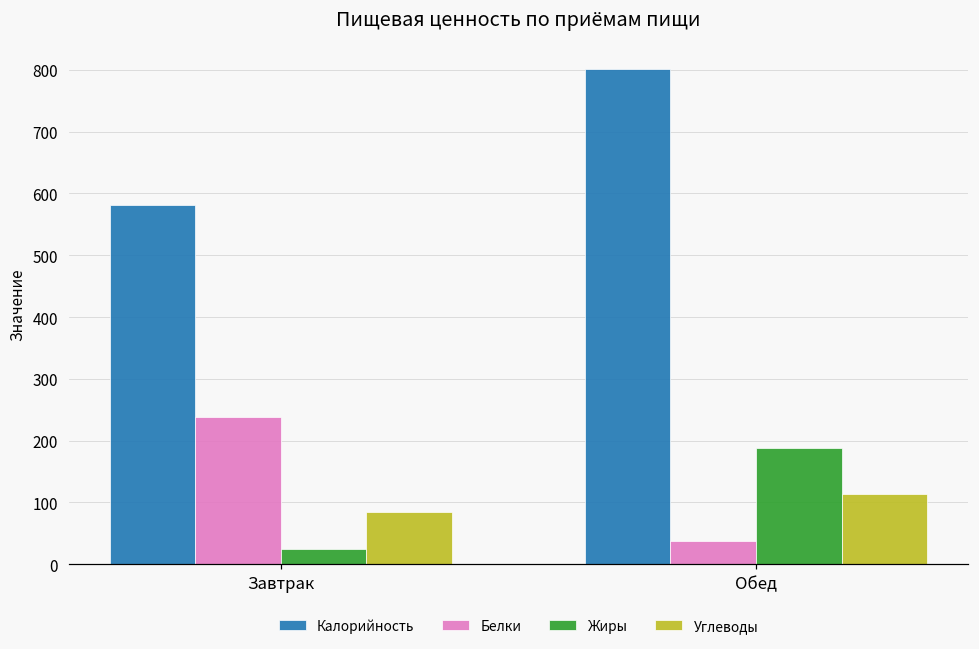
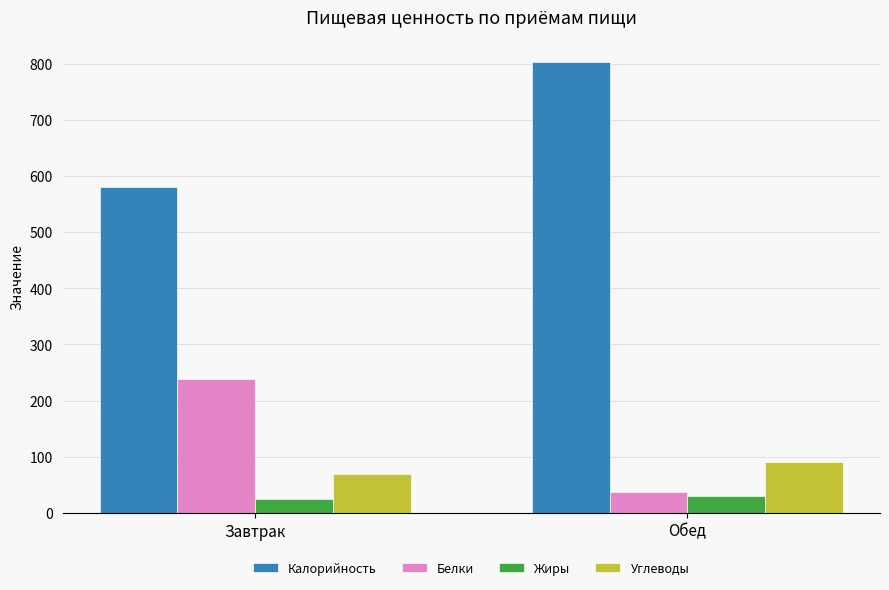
  {
    "Калорийность": {
      "Завтрак": 580,
      "Обед": 800
    },
    "Белки": {
      "Завтрак": 240,
      "Обед": 40
    },
    "Жиры": {
      "Завтрак": 20,
-     "Обед": 190
+     "Обед": 30
    },
    "Углеводы": {
-     "Завтрак": 80,
-     "Обед": 110
+     "Завтрак": 70,
+     "Обед": 90
    }
  }
